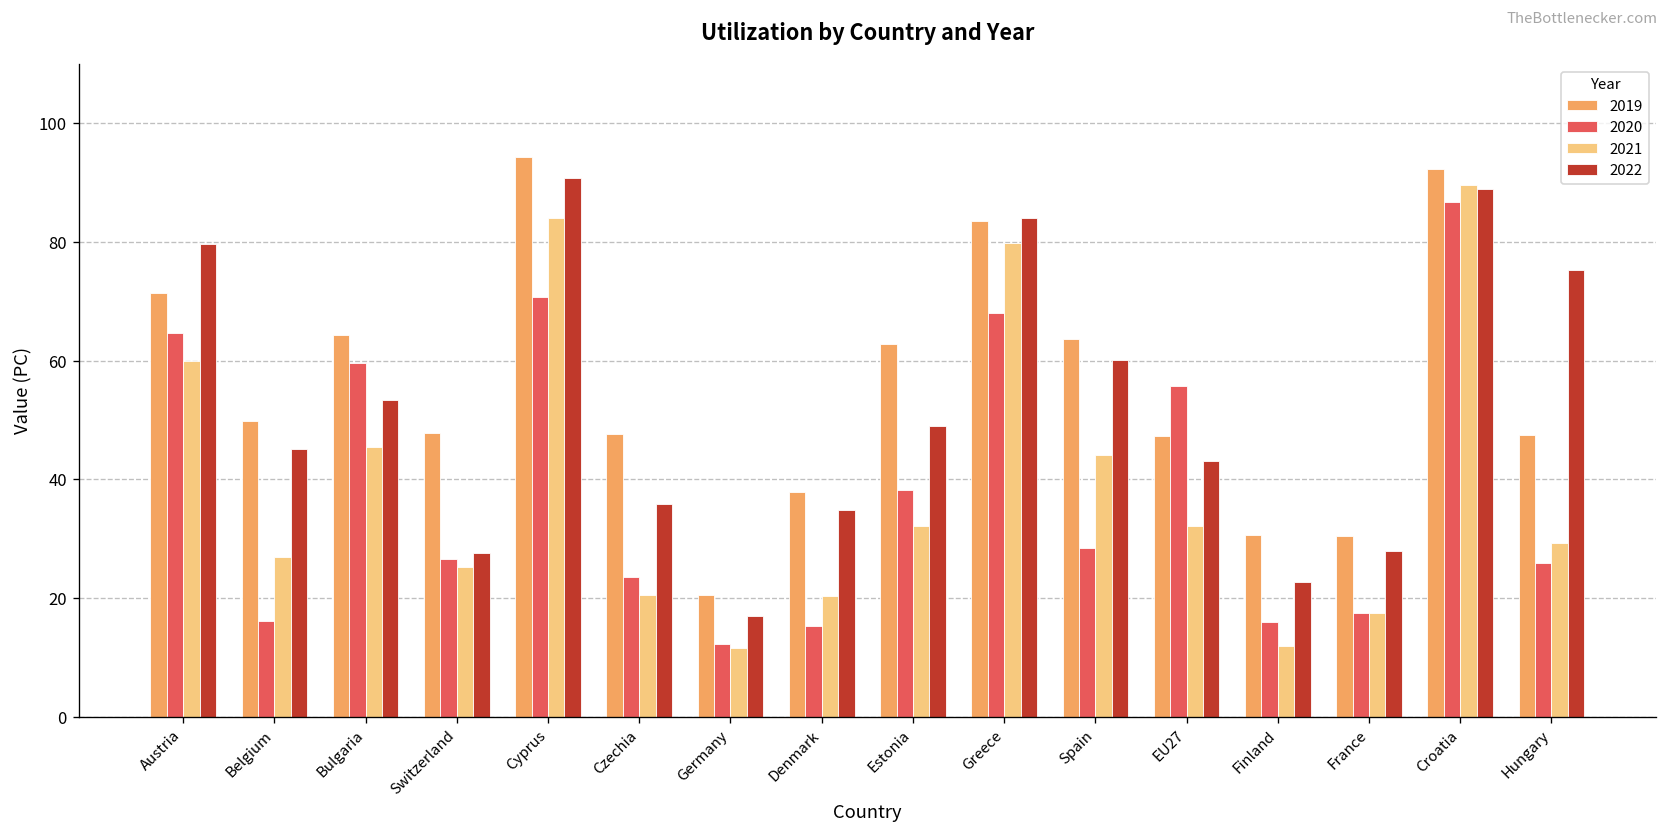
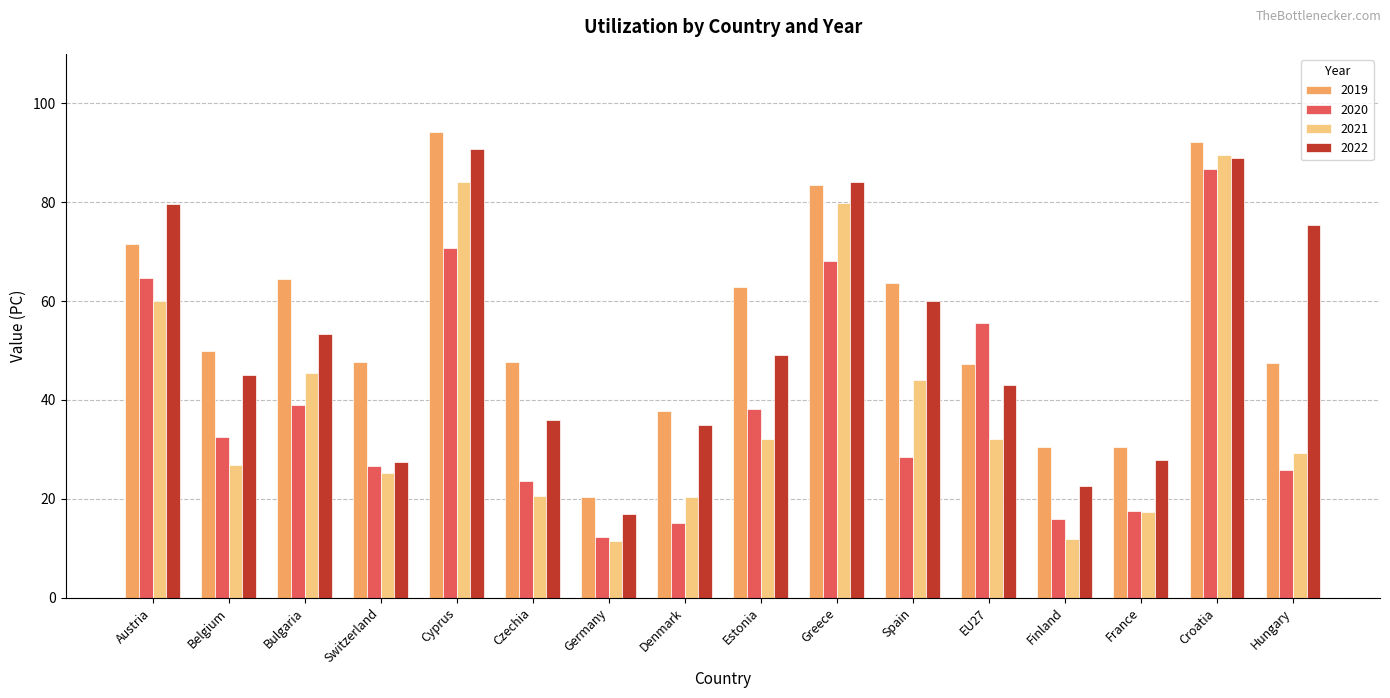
  {
    "2020": {
      "Austria": 65,
-     "Belgium": 16,
-     "Bulgaria": 60,
+     "Belgium": 32,
+     "Bulgaria": 39,
      "Switzerland": 27,
      "Cyprus": 71,
      "Czechia": 24,
      "Germany": 12,
      "Denmark": 15,
      "Estonia": 38,
      "Greece": 68,
      "Spain": 28,
      "EU27": 56,
      "Finland": 16,
      "France": 17,
      "Croatia": 87,
      "Hungary": 26
    },
    "2022": {
      "Austria": 80,
      "Belgium": 45,
      "Bulgaria": 53,
      "Switzerland": 28,
      "Cyprus": 91,
      "Czechia": 36,
      "Germany": 17,
      "Denmark": 35,
      "Estonia": 49,
      "Greece": 84,
      "Spain": 60,
      "EU27": 43,
      "Finland": 23,
      "France": 28,
      "Croatia": 89,
      "Hungary": 75
    }
  }
